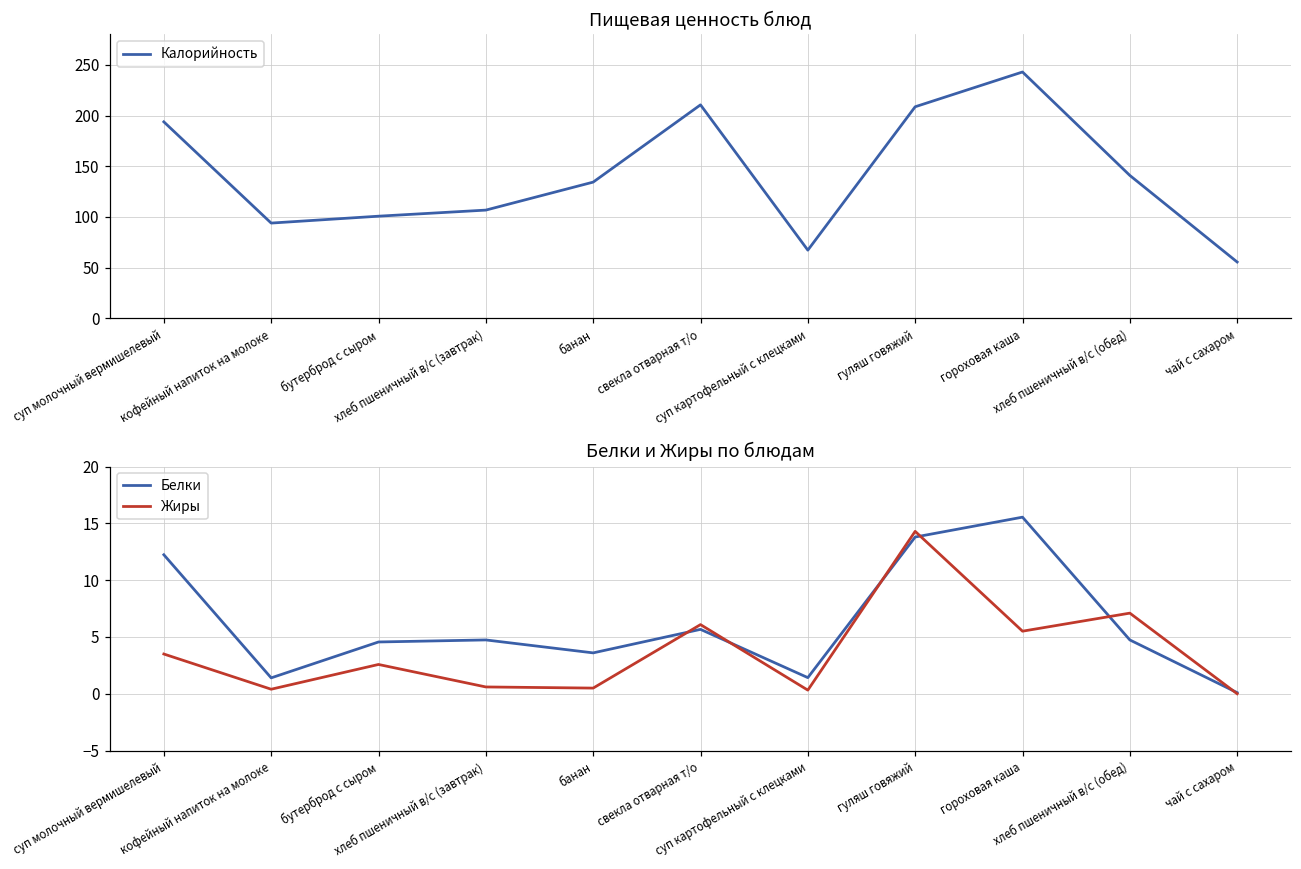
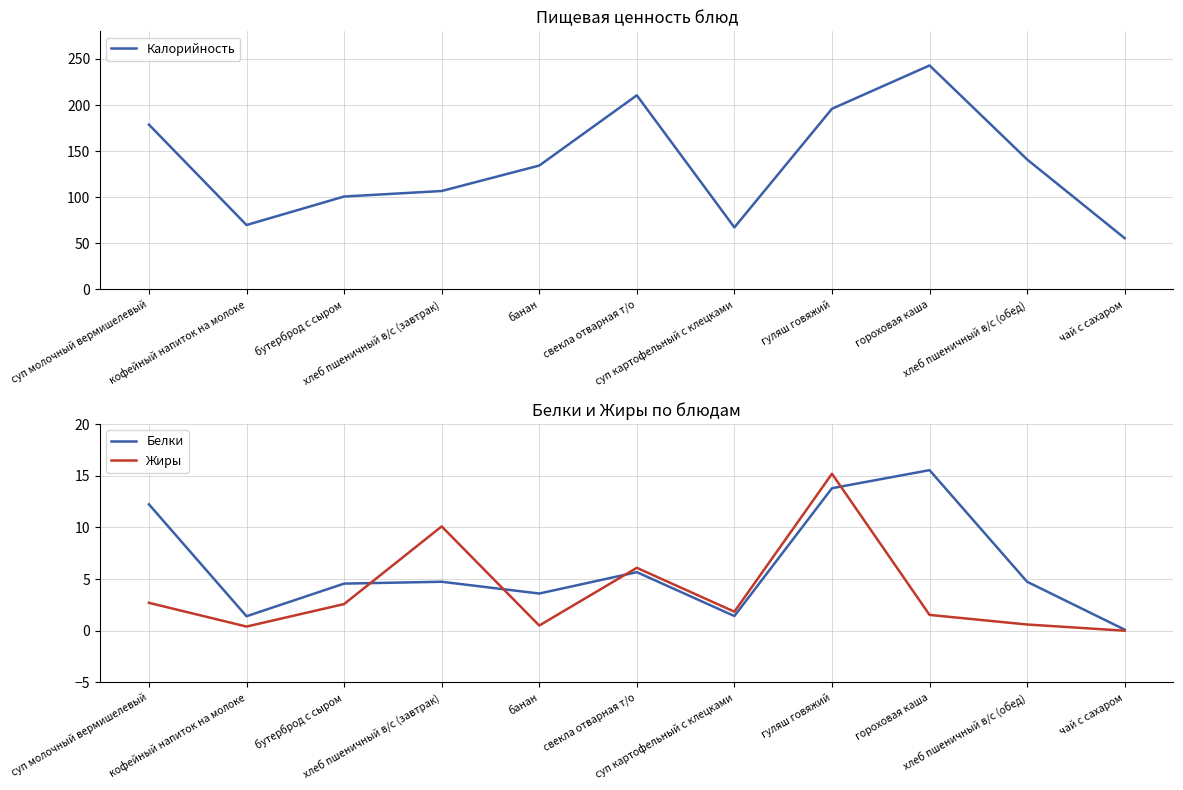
  {
    "Пищевая ценность блюд": {
-     "суп молочный вермишелевый": 190,
-     "кофейный напиток на молоке": 90,
+     "суп молочный вермишелевый": 180,
+     "кофейный напиток на молоке": 70,
      "бутерброд с сыром": 100,
      "хлеб пшеничный в/с (завтрак)": 110,
      "банан": 130,
      "свекла отварная т/о": 210,
      "суп картофельный с клецками": 70,
-     "гуляш говяжий": 210,
+     "гуляш говяжий": 200,
      "гороховая каша": 240,
      "хлеб пшеничный в/с (обед)": 140,
      "чай с сахаром": 60
    },
    "Белки и Жиры по блюдам": {
      "Белки": {
        "суп молочный вермишелевый": 12.2,
        "кофейный напиток на молоке": 1.4,
        "бутерброд с сыром": 4.6,
        "хлеб пшеничный в/с (завтрак)": 4.7,
        "банан": 3.6,
        "свекла отварная т/о": 5.7,
        "суп картофельный с клецками": 1.4,
        "гуляш говяжий": 13.8,
        "гороховая каша": 15.6,
        "хлеб пшеничный в/с (обед)": 4.7
      },
      "Жиры": {
-       "суп молочный вермишелевый": 3.5,
+       "суп молочный вермишелевый": 2.7,
        "кофейный напиток на молоке": 0.4,
        "бутерброд с сыром": 2.6,
-       "хлеб пшеничный в/с (завтрак)": 0.6,
+       "хлеб пшеничный в/с (завтрак)": 10.1,
        "банан": 0.5,
        "свекла отварная т/о": 6.1,
-       "суп картофельный с клецками": 0.3,
-       "гуляш говяжий": 14.3,
-       "гороховая каша": 5.5,
-       "хлеб пшеничный в/с (обед)": 7.1
+       "суп картофельный с клецками": 1.8,
+       "гуляш говяжий": 15.2,
+       "гороховая каша": 1.5,
+       "хлеб пшеничный в/с (обед)": 0.6
      }
    }
  }
